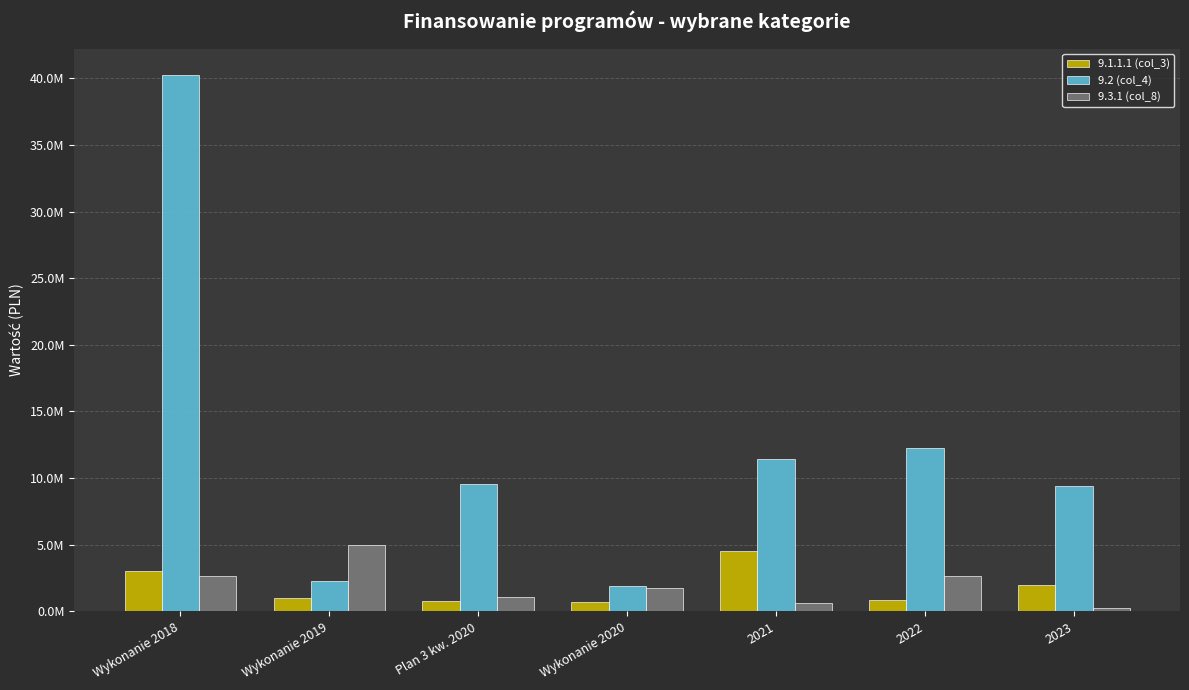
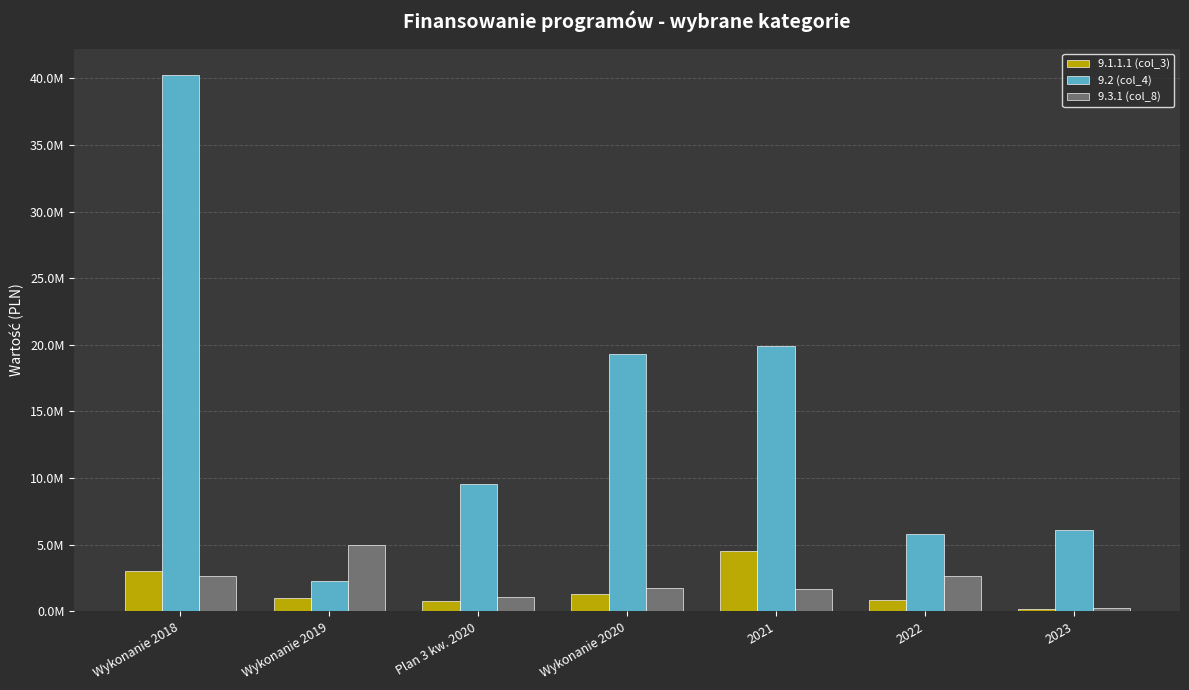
  {
    "9.1.1.1 (col_3)": {
      "Wykonanie 2018": 3100000,
      "Wykonanie 2019": 1000000,
      "Plan 3 kw. 2020": 800000,
-     "Wykonanie 2020": 700000,
+     "Wykonanie 2020": 1300000,
      "2021": 4600000,
      "2022": 900000,
-     "2023": 2000000
+     "2023": 200000
    },
    "9.2 (col_4)": {
      "Wykonanie 2018": 40200000,
      "Wykonanie 2019": 2300000,
      "Plan 3 kw. 2020": 9600000,
-     "Wykonanie 2020": 1900000,
-     "2021": 11500000,
-     "2022": 12300000,
-     "2023": 9400000
+     "Wykonanie 2020": 19300000,
+     "2021": 19900000,
+     "2022": 5800000,
+     "2023": 6100000
    },
    "9.3.1 (col_8)": {
      "Wykonanie 2018": 2700000,
      "Wykonanie 2019": 5000000,
      "Plan 3 kw. 2020": 1100000,
      "Wykonanie 2020": 1800000,
-     "2021": 600000,
+     "2021": 1700000,
      "2022": 2700000,
      "2023": 200000
    }
  }
